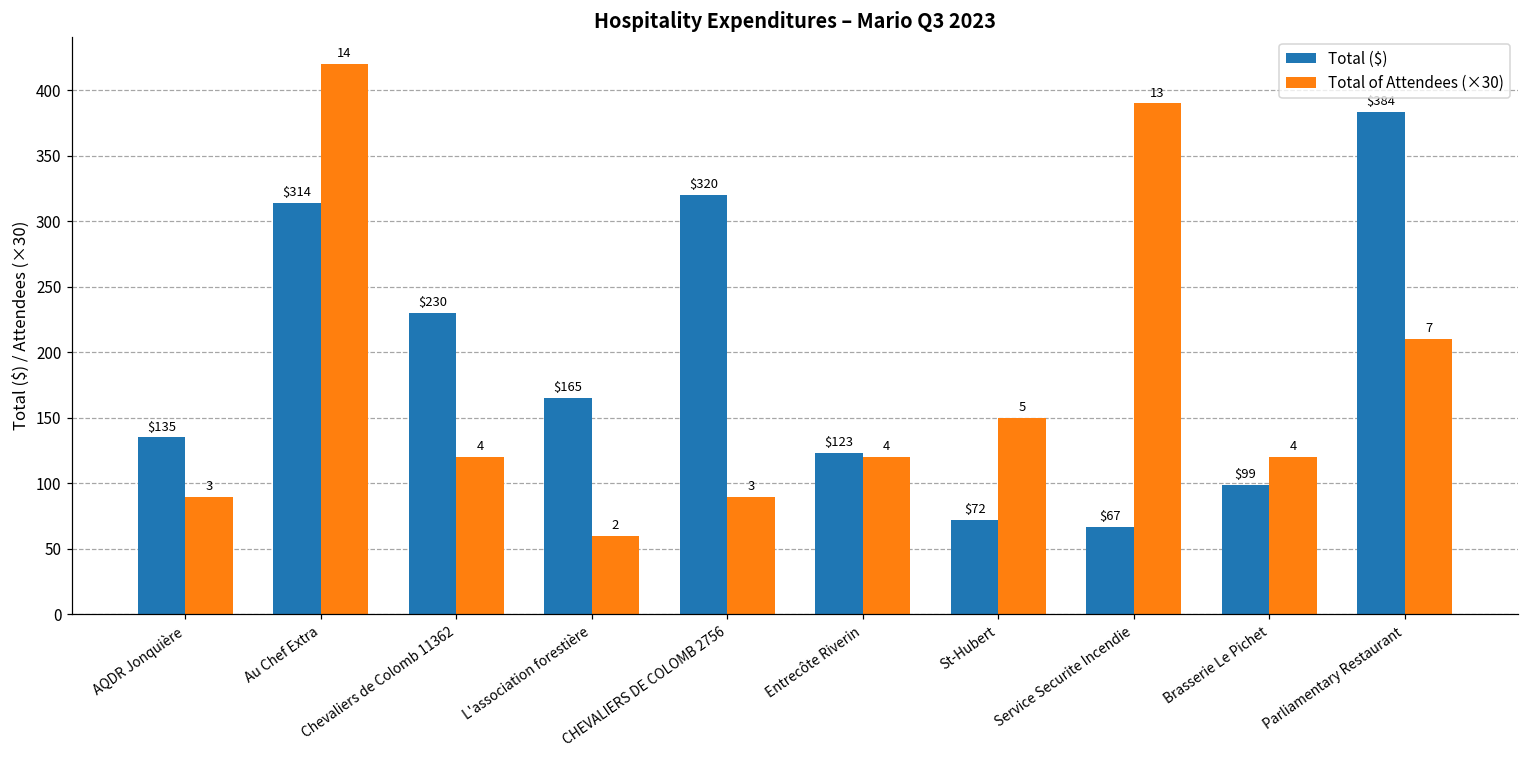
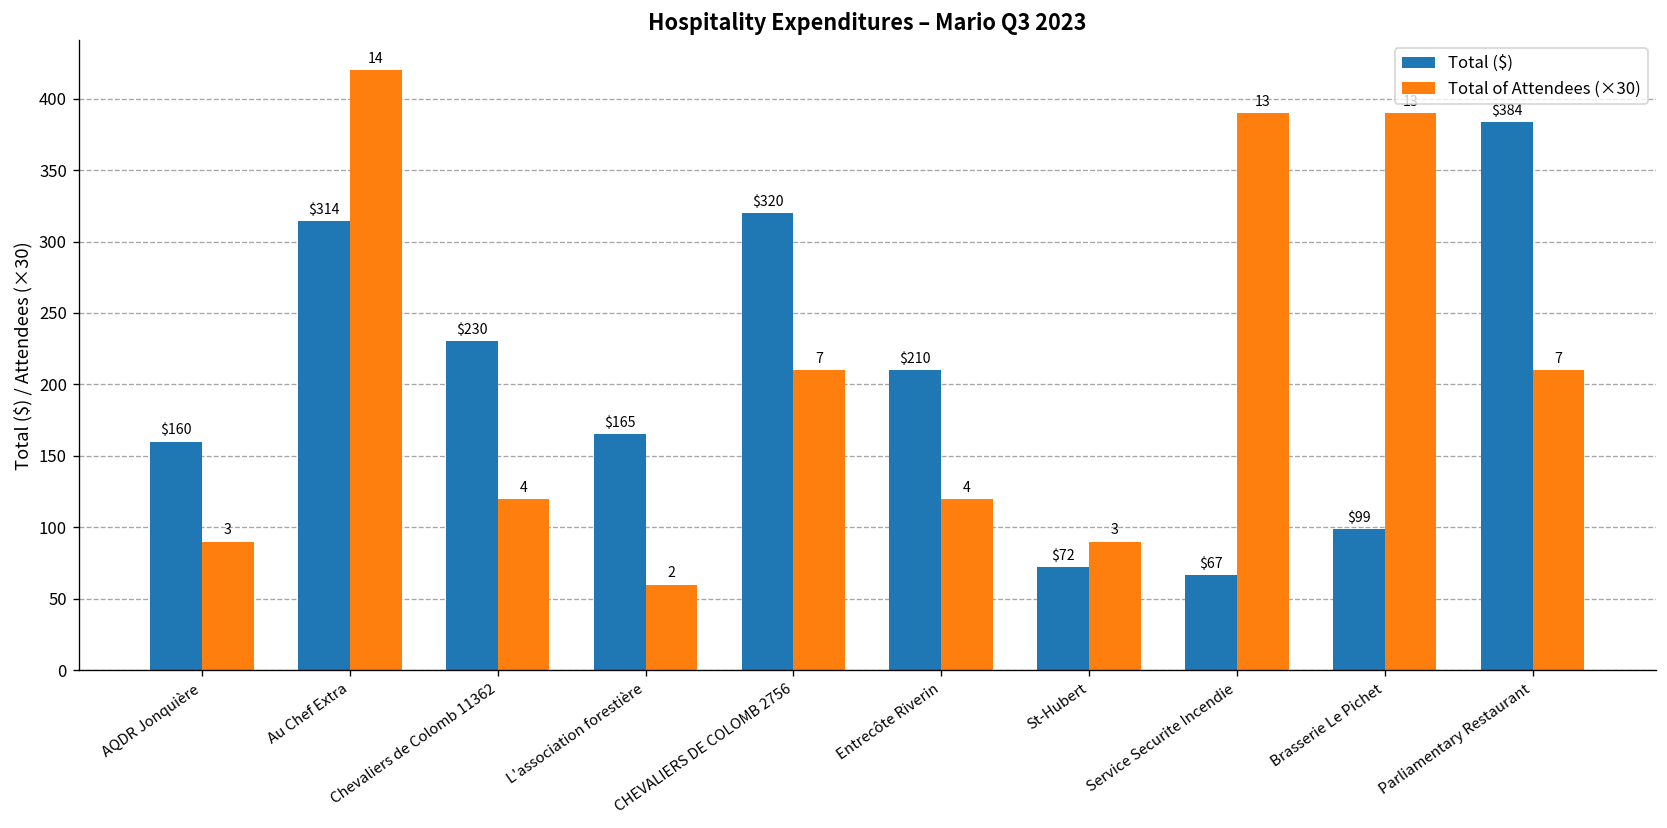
  {
    "Total ($)": {
-     "AQDR Jonquière": "$135",
+     "AQDR Jonquière": "$160",
      "Au Chef Extra": "$314",
      "Chevaliers de Colomb 11362": "$230",
      "L'association forestière": "$165",
      "CHEVALIERS DE COLOMB 2756": "$320",
-     "Entrecôte Riverin": "$123",
+     "Entrecôte Riverin": "$210",
      "St-Hubert": "$72",
      "Service Securite Incendie": "$67",
      "Brasserie Le Pichet": "$99"
    },
    "Total of Attendees (×30)": {
-     "CHEVALIERS DE COLOMB 2756": "3",
-     "St-Hubert": "5",
-     "Brasserie Le Pichet": "120"
+     "CHEVALIERS DE COLOMB 2756": "7",
+     "St-Hubert": "3",
+     "Brasserie Le Pichet": "390"
    }
  }
